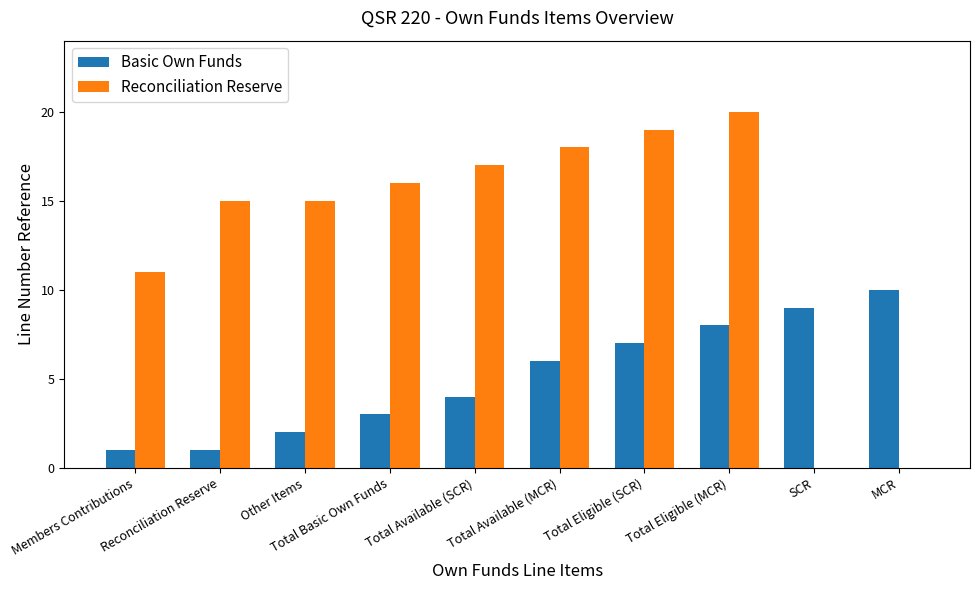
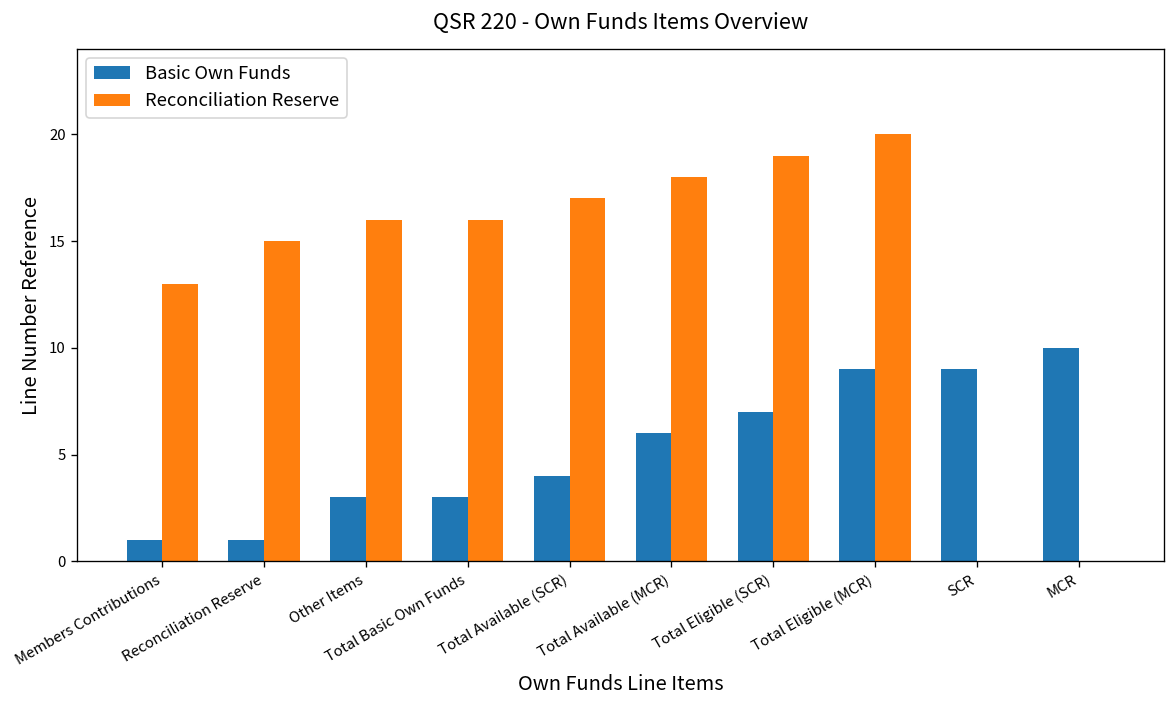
  {
    "Basic Own Funds": {
      "Members Contributions": 1,
      "Reconciliation Reserve": 1,
-     "Other Items": 2,
+     "Other Items": 3,
      "Total Basic Own Funds": 3,
      "Total Available (SCR)": 4,
      "Total Available (MCR)": 6,
      "Total Eligible (SCR)": 7,
-     "Total Eligible (MCR)": 8,
+     "Total Eligible (MCR)": 9,
      "SCR": 9,
      "MCR": 10
    },
    "Reconciliation Reserve": {
-     "Members Contributions": 11,
+     "Members Contributions": 13,
      "Reconciliation Reserve": 15,
-     "Other Items": 15,
+     "Other Items": 16,
      "Total Basic Own Funds": 16,
      "Total Available (SCR)": 17,
      "Total Available (MCR)": 18,
      "Total Eligible (SCR)": 19,
      "Total Eligible (MCR)": 20,
      "SCR": 0,
      "MCR": 0
    }
  }
